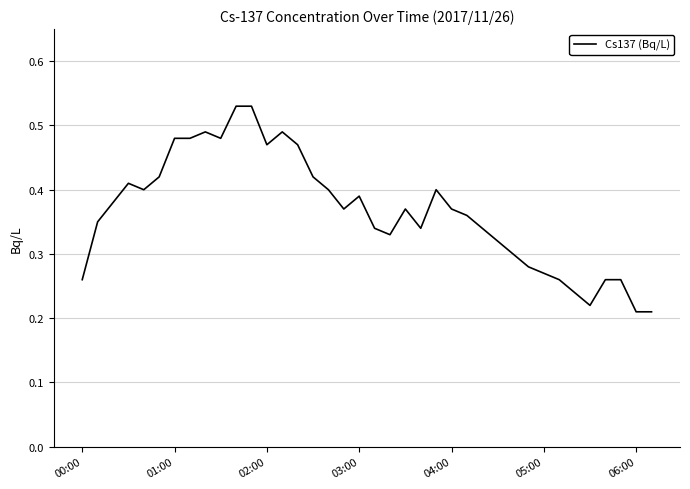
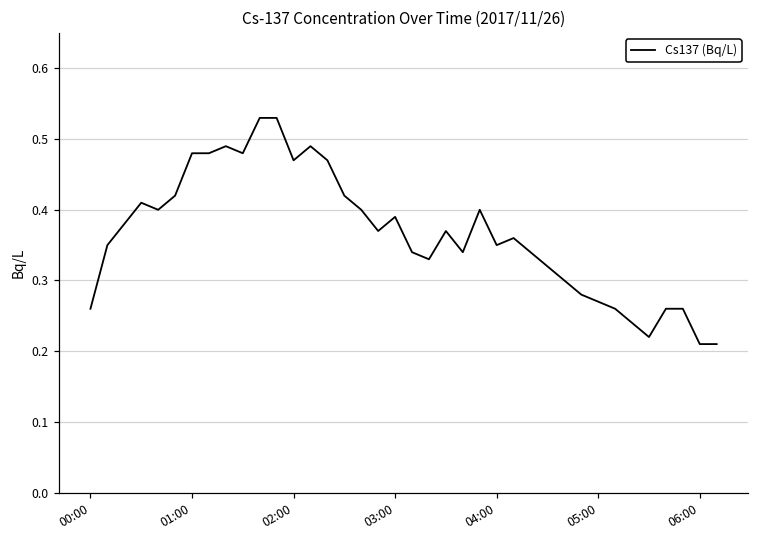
  {
    "00:00": 0.26,
    "01:00": 0.48,
    "02:00": 0.47,
    "03:00": 0.39,
-   "04:00": 0.37,
+   "04:00": 0.35,
    "05:00": 0.27,
    "06:00": 0.21
  }
